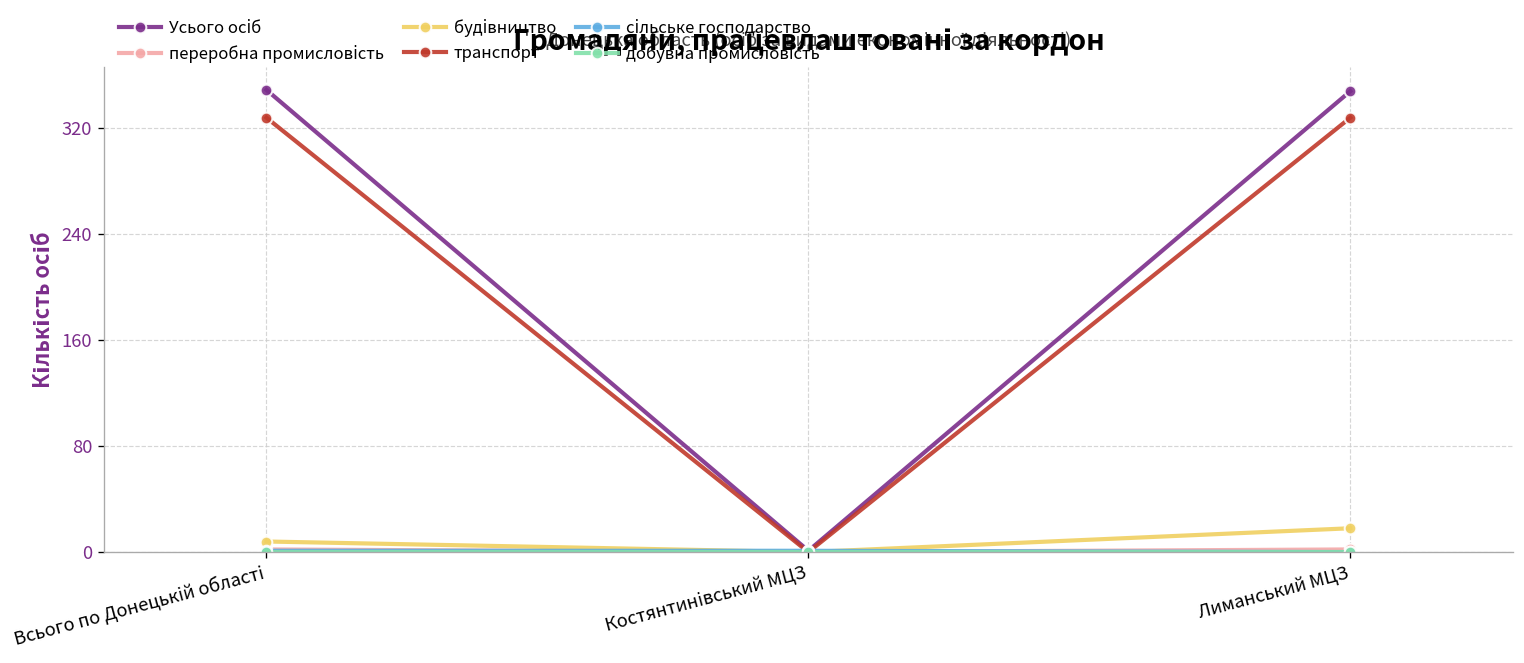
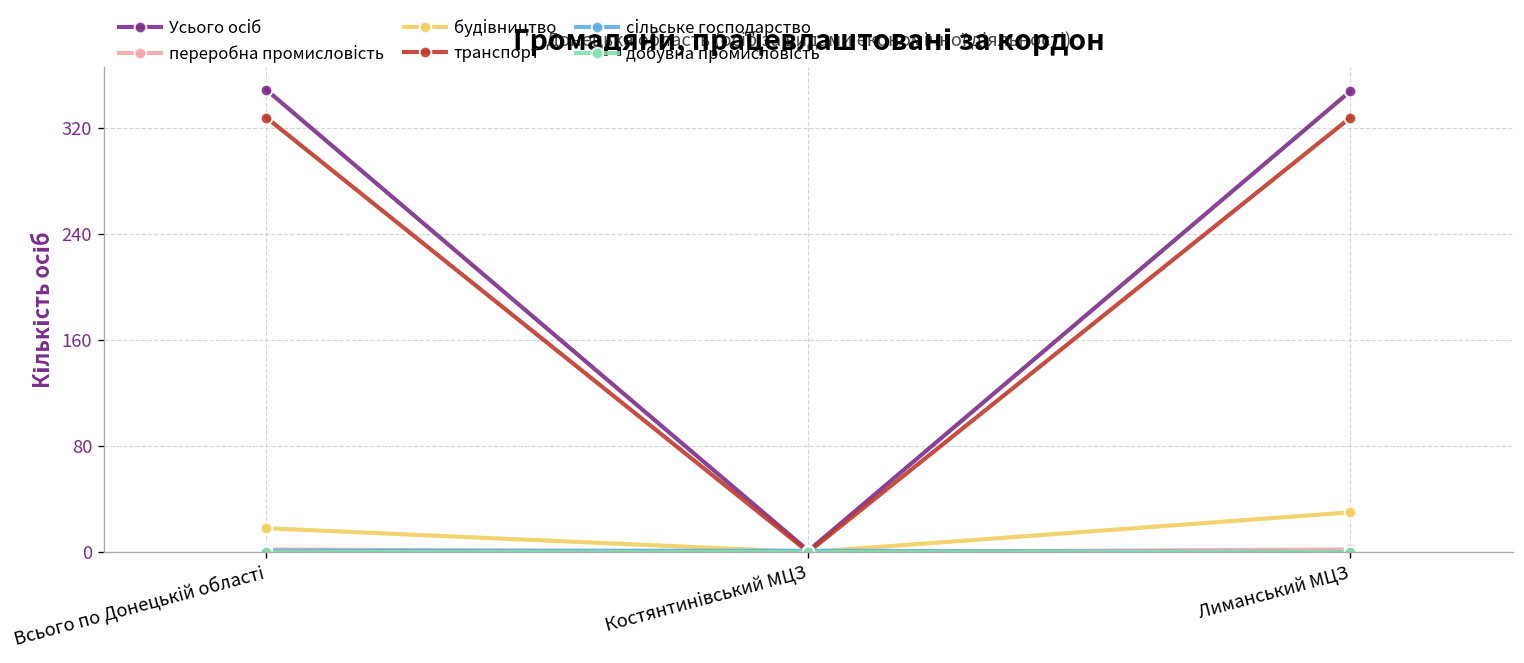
  {
    "Усього осіб": {
      "Всього по Донецькій області": 349,
      "Лиманський МЦЗ": 348
    },
    "будівництво": {
-     "Всього по Донецькій області": 8,
-     "Лиманський МЦЗ": 18
+     "Всього по Донецькій області": 18,
+     "Лиманський МЦЗ": 30
    },
    "транспорт": {
      "Всього по Донецькій області": 328,
      "Лиманський МЦЗ": 328
    }
  }
